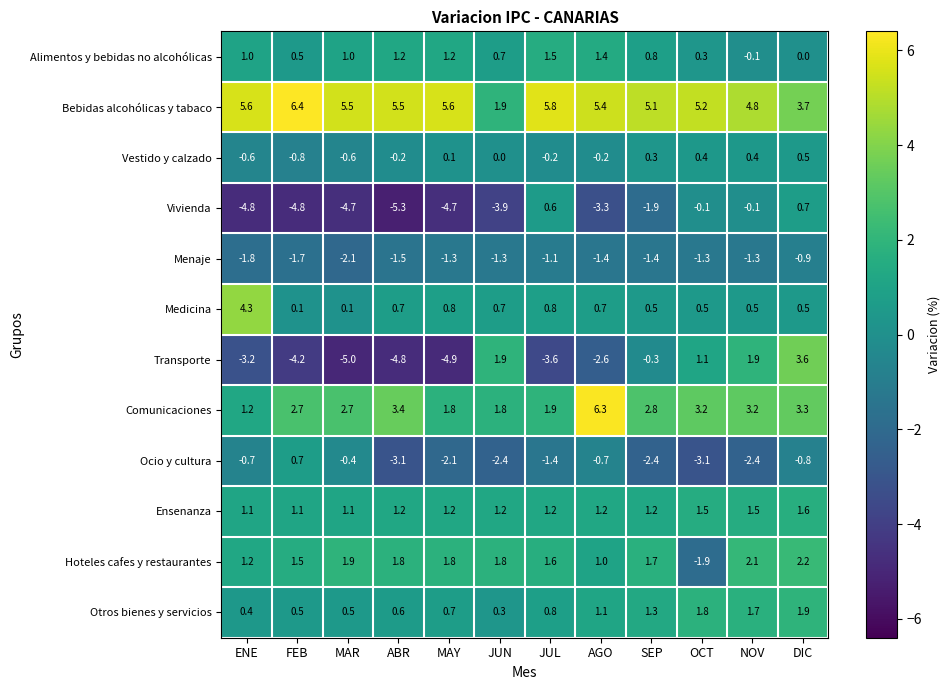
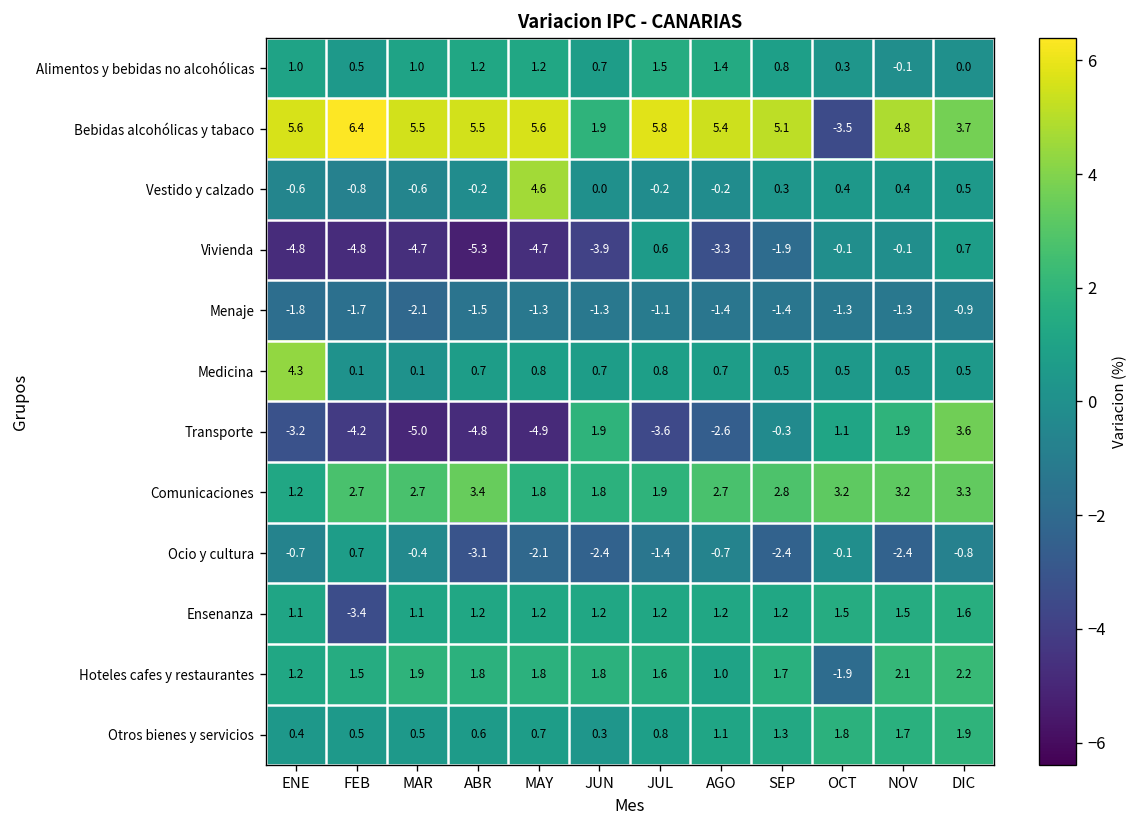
  {
    "Alimentos y bebidas no alcohólicas": {
      "ENE": 1.0,
      "FEB": 0.5,
      "MAR": 1.0,
      "ABR": 1.2,
      "MAY": 1.2,
      "JUN": 0.7,
      "JUL": 1.5,
      "AGO": 1.4,
      "SEP": 0.8,
      "OCT": 0.3,
      "NOV": -0.1,
      "DIC": 0.0
    },
    "Bebidas alcohólicas y tabaco": {
      "ENE": 5.6,
      "FEB": 6.4,
      "MAR": 5.5,
      "ABR": 5.5,
      "MAY": 5.6,
      "JUN": 1.9,
      "JUL": 5.8,
      "AGO": 5.4,
      "SEP": 5.1,
-     "OCT": 5.2,
+     "OCT": -3.5,
      "NOV": 4.8,
      "DIC": 3.7
    },
    "Vestido y calzado": {
      "ENE": -0.6,
      "FEB": -0.8,
      "MAR": -0.6,
      "ABR": -0.2,
-     "MAY": 0.1,
+     "MAY": 4.6,
      "JUN": 0.0,
      "JUL": -0.2,
      "AGO": -0.2,
      "SEP": 0.3,
      "OCT": 0.4,
      "NOV": 0.4,
      "DIC": 0.5
    },
    "Vivienda": {
      "ENE": -4.8,
      "FEB": -4.8,
      "MAR": -4.7,
      "ABR": -5.3,
      "MAY": -4.7,
      "JUN": -3.9,
      "JUL": 0.6,
      "AGO": -3.3,
      "SEP": -1.9,
      "OCT": -0.1,
      "NOV": -0.1,
      "DIC": 0.7
    },
    "Menaje": {
      "ENE": -1.8,
      "FEB": -1.7,
      "MAR": -2.1,
      "ABR": -1.5,
      "MAY": -1.3,
      "JUN": -1.3,
      "JUL": -1.1,
      "AGO": -1.4,
      "SEP": -1.4,
      "OCT": -1.3,
      "NOV": -1.3,
      "DIC": -0.9
    },
    "Medicina": {
      "ENE": 4.3,
      "FEB": 0.1,
      "MAR": 0.1,
      "ABR": 0.7,
      "MAY": 0.8,
      "JUN": 0.7,
      "JUL": 0.8,
      "AGO": 0.7,
      "SEP": 0.5,
      "OCT": 0.5,
      "NOV": 0.5,
      "DIC": 0.5
    },
    "Transporte": {
      "ENE": -3.2,
      "FEB": -4.2,
      "MAR": -5.0,
      "ABR": -4.8,
      "MAY": -4.9,
      "JUN": 1.9,
      "JUL": -3.6,
      "AGO": -2.6,
      "SEP": -0.3,
      "OCT": 1.1,
      "NOV": 1.9,
      "DIC": 3.6
    },
    "Comunicaciones": {
      "ENE": 1.2,
      "FEB": 2.7,
      "MAR": 2.7,
      "ABR": 3.4,
      "MAY": 1.8,
      "JUN": 1.8,
      "JUL": 1.9,
-     "AGO": 6.3,
+     "AGO": 2.7,
      "SEP": 2.8,
      "OCT": 3.2,
      "NOV": 3.2,
      "DIC": 3.3
    },
    "Ocio y cultura": {
      "ENE": -0.7,
      "FEB": 0.7,
      "MAR": -0.4,
      "ABR": -3.1,
      "MAY": -2.1,
      "JUN": -2.4,
      "JUL": -1.4,
      "AGO": -0.7,
      "SEP": -2.4,
-     "OCT": -3.1,
+     "OCT": -0.1,
      "NOV": -2.4,
      "DIC": -0.8
    },
    "Ensenanza": {
      "ENE": 1.1,
-     "FEB": 1.1,
+     "FEB": -3.4,
      "MAR": 1.1,
      "ABR": 1.2,
      "MAY": 1.2,
      "JUN": 1.2,
      "JUL": 1.2,
      "AGO": 1.2,
      "SEP": 1.2,
      "OCT": 1.5,
      "NOV": 1.5,
      "DIC": 1.6
    },
    "Hoteles cafes y restaurantes": {
      "ENE": 1.2,
      "FEB": 1.5,
      "MAR": 1.9,
      "ABR": 1.8,
      "MAY": 1.8,
      "JUN": 1.8,
      "JUL": 1.6,
      "AGO": 1.0,
      "SEP": 1.7,
      "OCT": -1.9,
      "NOV": 2.1,
      "DIC": 2.2
    },
    "Otros bienes y servicios": {
      "ENE": 0.4,
      "FEB": 0.5,
      "MAR": 0.5,
      "ABR": 0.6,
      "MAY": 0.7,
      "JUN": 0.3,
      "JUL": 0.8,
      "AGO": 1.1,
      "SEP": 1.3,
      "OCT": 1.8,
      "NOV": 1.7,
      "DIC": 1.9
    }
  }
